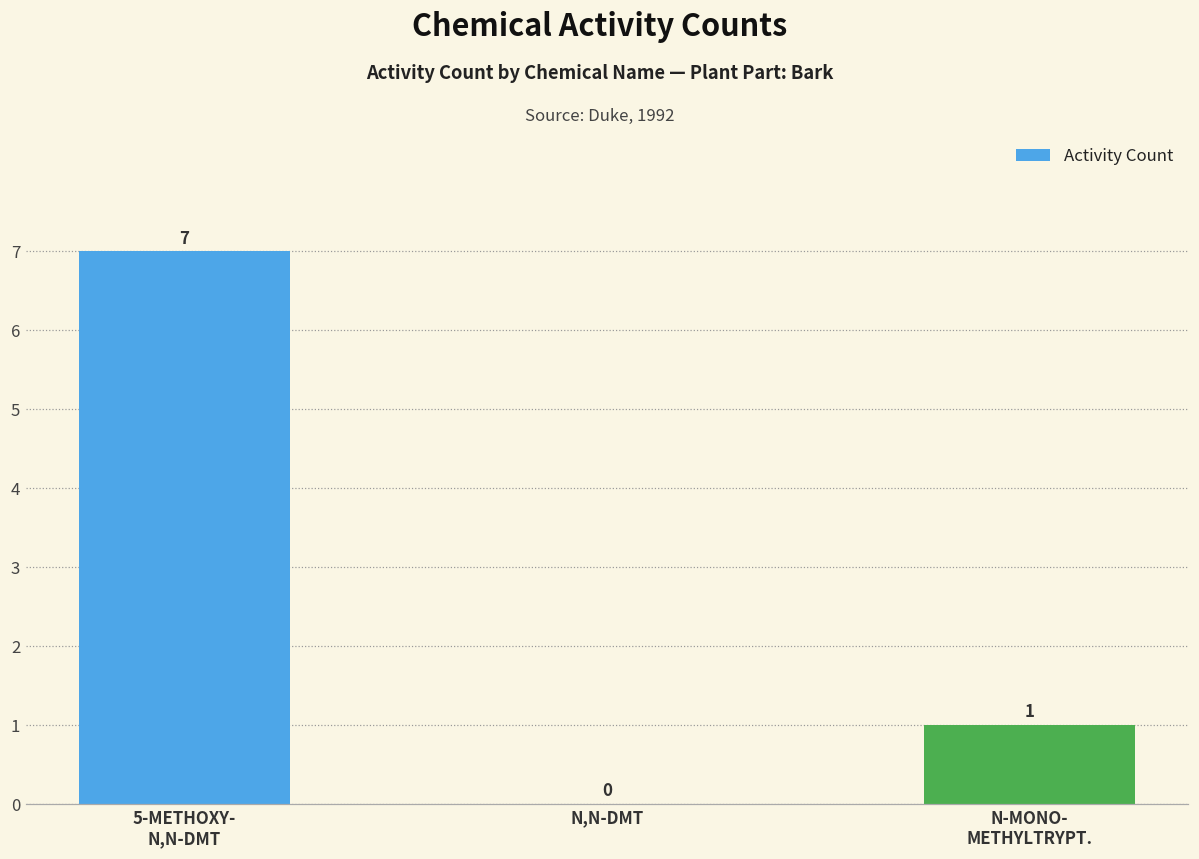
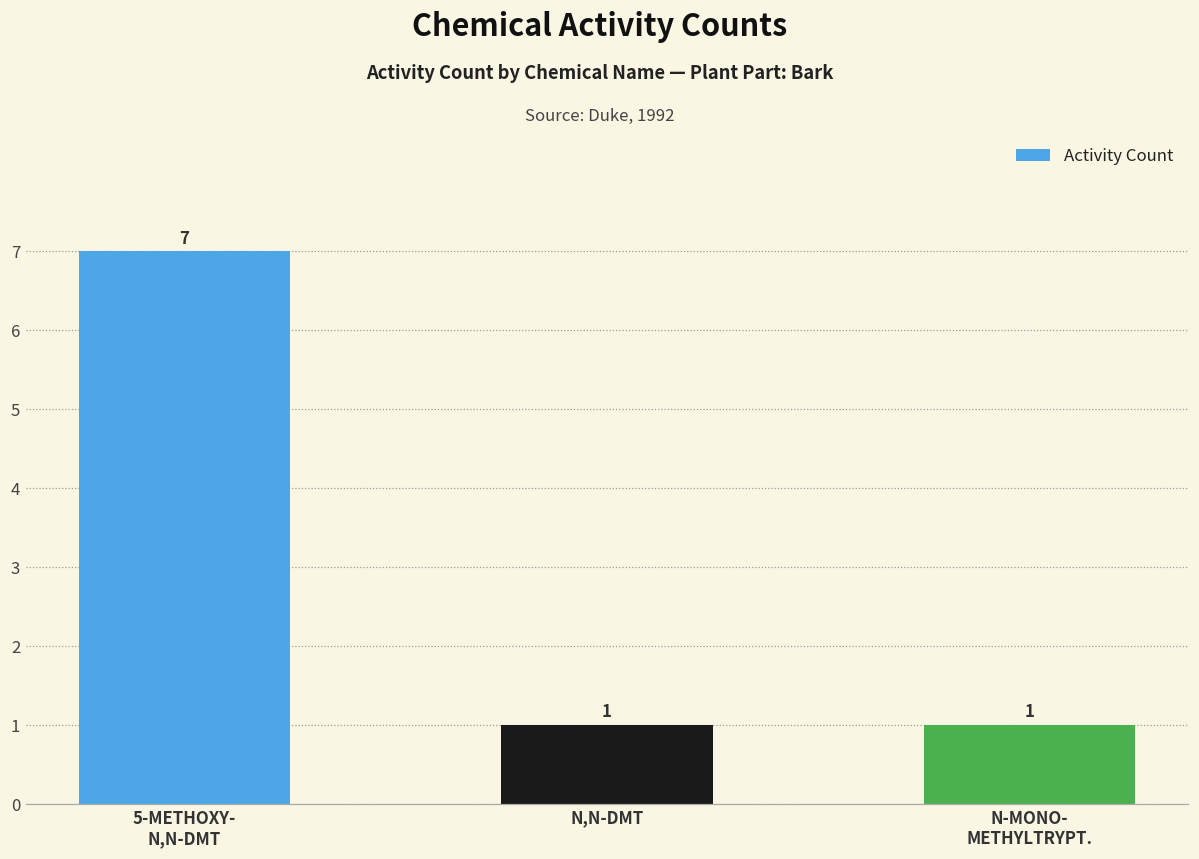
  {
    "5-METHOXY- N,N-DMT": 7,
-   "N,N-DMT": 0,
+   "N,N-DMT": 1,
    "N-MONO- METHYLTRYPT.": 1
  }
